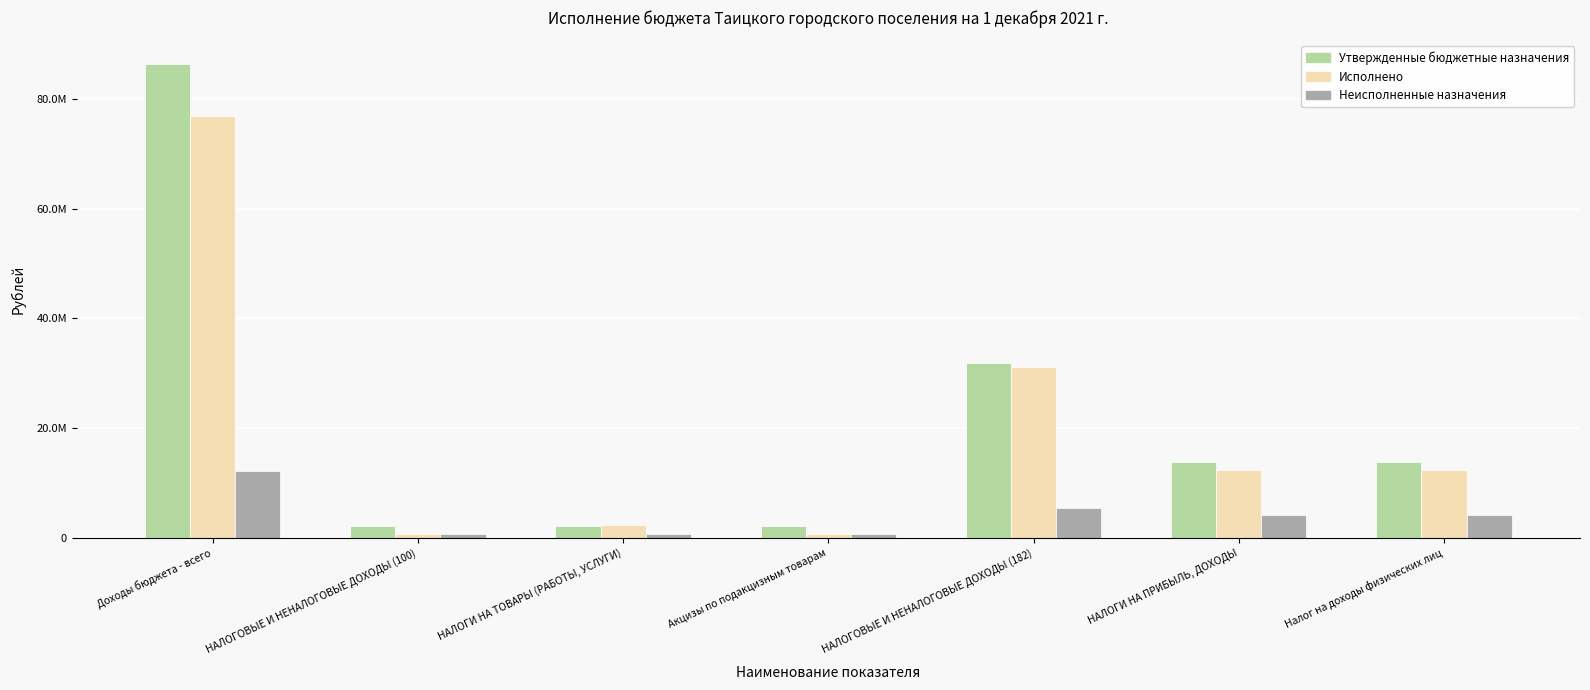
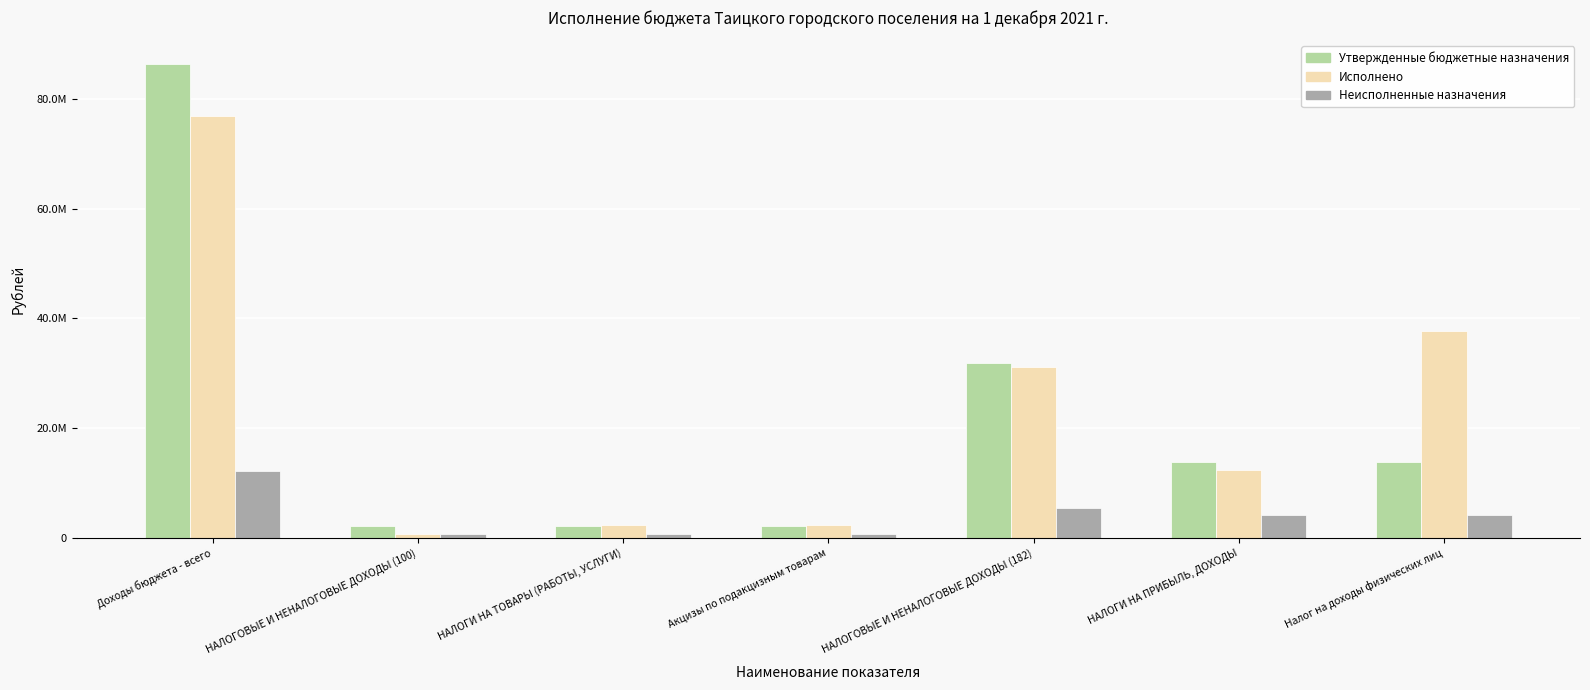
  {
    "Исполнено": {
      "Доходы бюджета - всего": 77000000,
      "НАЛОГОВЫЕ И НЕНАЛОГОВЫЕ ДОХОДЫ (100)": 1000000,
      "НАЛОГИ НА ТОВАРЫ (РАБОТЫ, УСЛУГИ)": 2000000,
-     "Акцизы по подакцизным товарам": 1000000,
+     "Акцизы по подакцизным товарам": 2000000,
      "НАЛОГОВЫЕ И НЕНАЛОГОВЫЕ ДОХОДЫ (182)": 31000000,
      "НАЛОГИ НА ПРИБЫЛЬ, ДОХОДЫ": 12000000,
-     "Налог на доходы физических лиц": 12000000
+     "Налог на доходы физических лиц": 38000000
    }
  }
